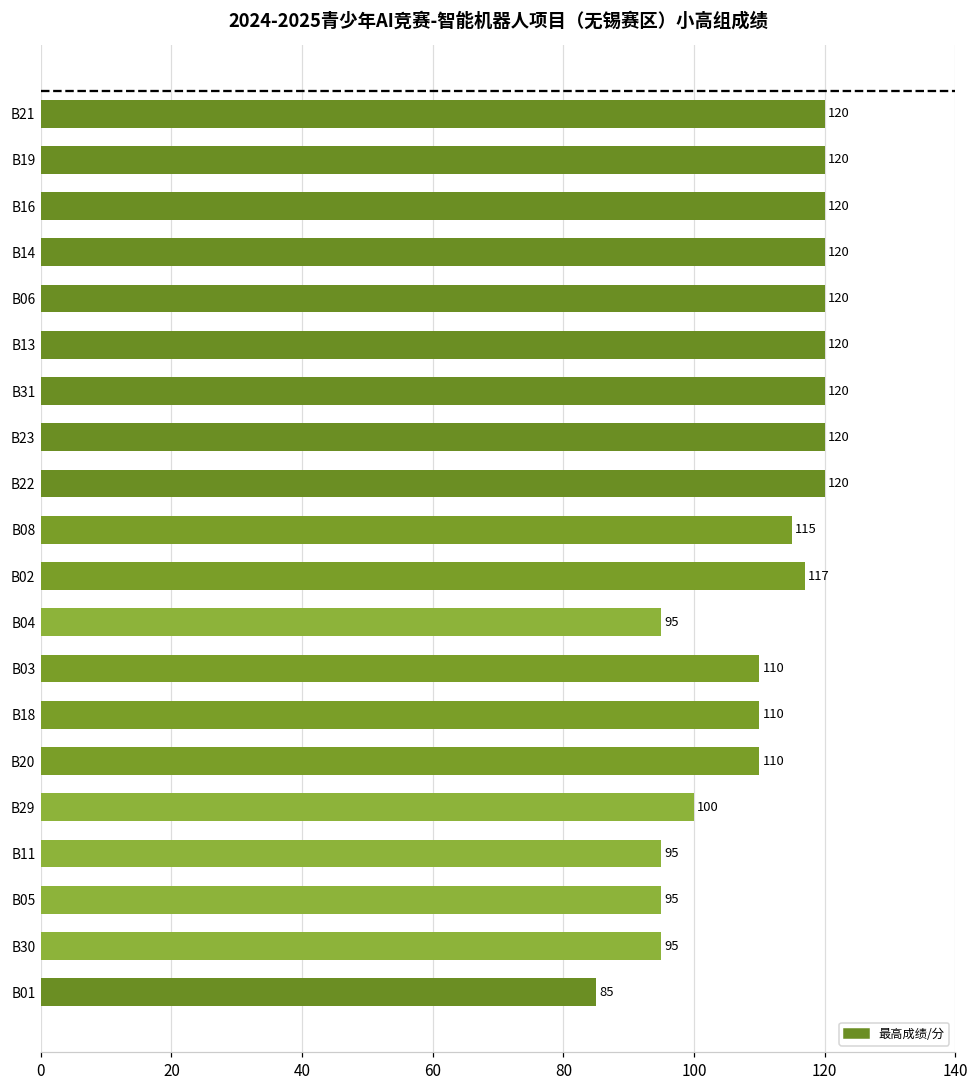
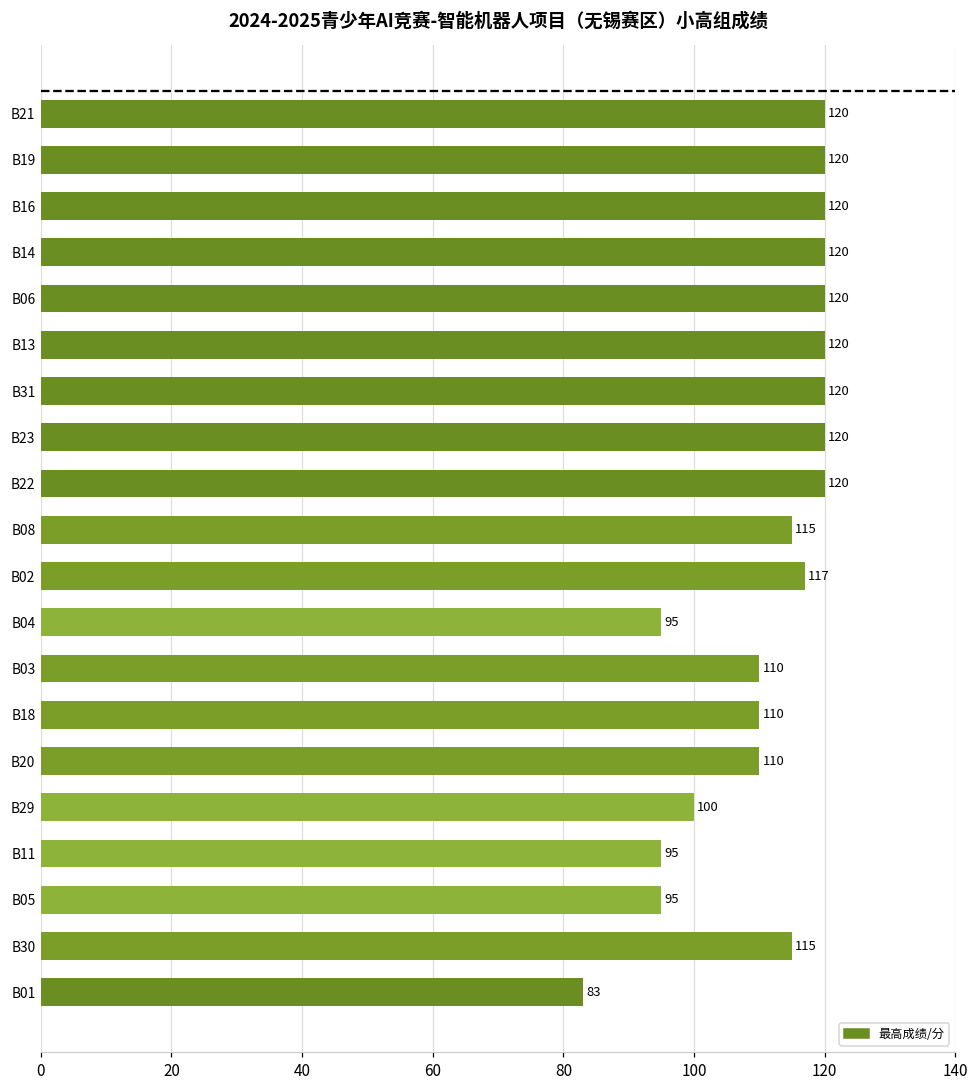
  {
    "最高成绩/分": {
      "B21": 120,
      "B19": 120,
      "B16": 120,
      "B14": 120,
      "B06": 120,
      "B13": 120,
      "B31": 120,
      "B23": 120,
      "B22": 120,
      "B08": 115,
      "B02": 117,
      "B04": 95,
      "B03": 110,
      "B18": 110,
      "B20": 110,
      "B29": 100,
      "B11": 95,
      "B05": 95,
-     "B30": 95,
-     "B01": 85
+     "B30": 115,
+     "B01": 83
    }
  }
